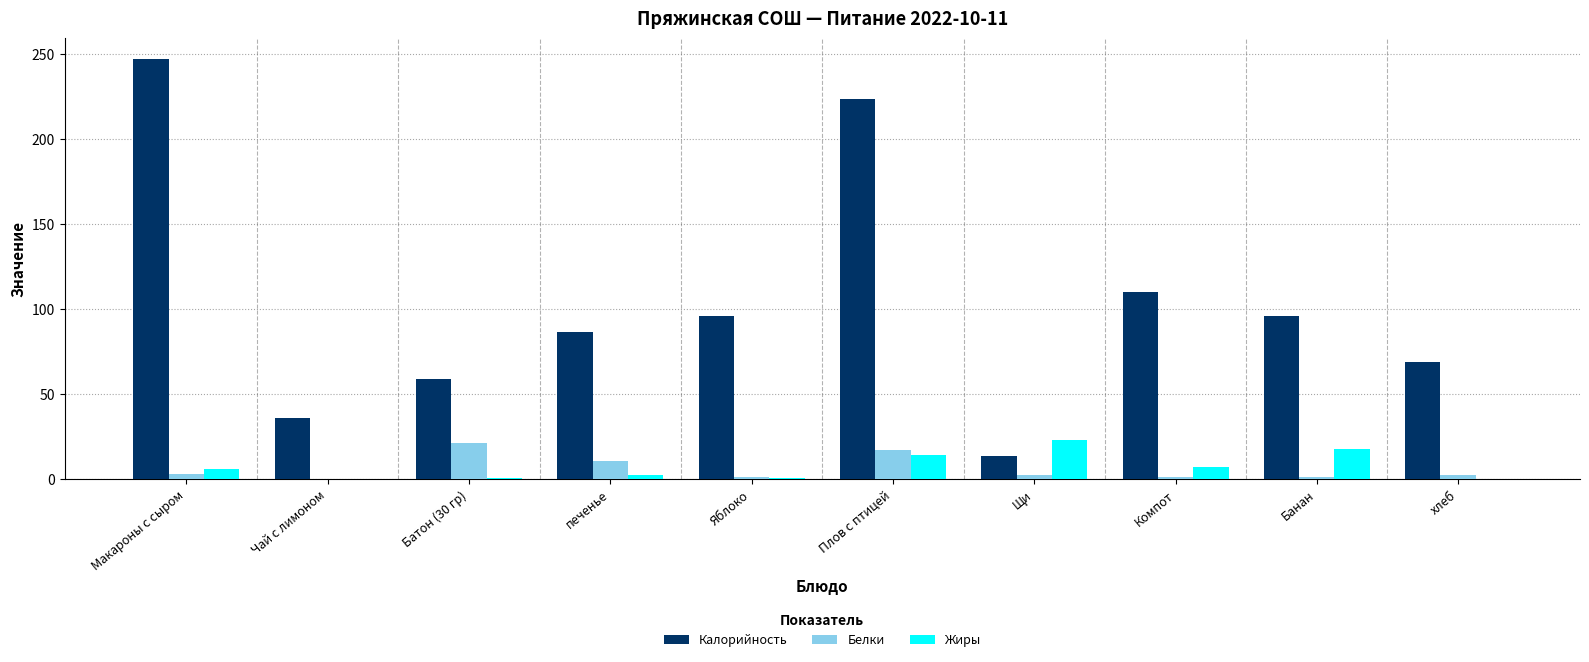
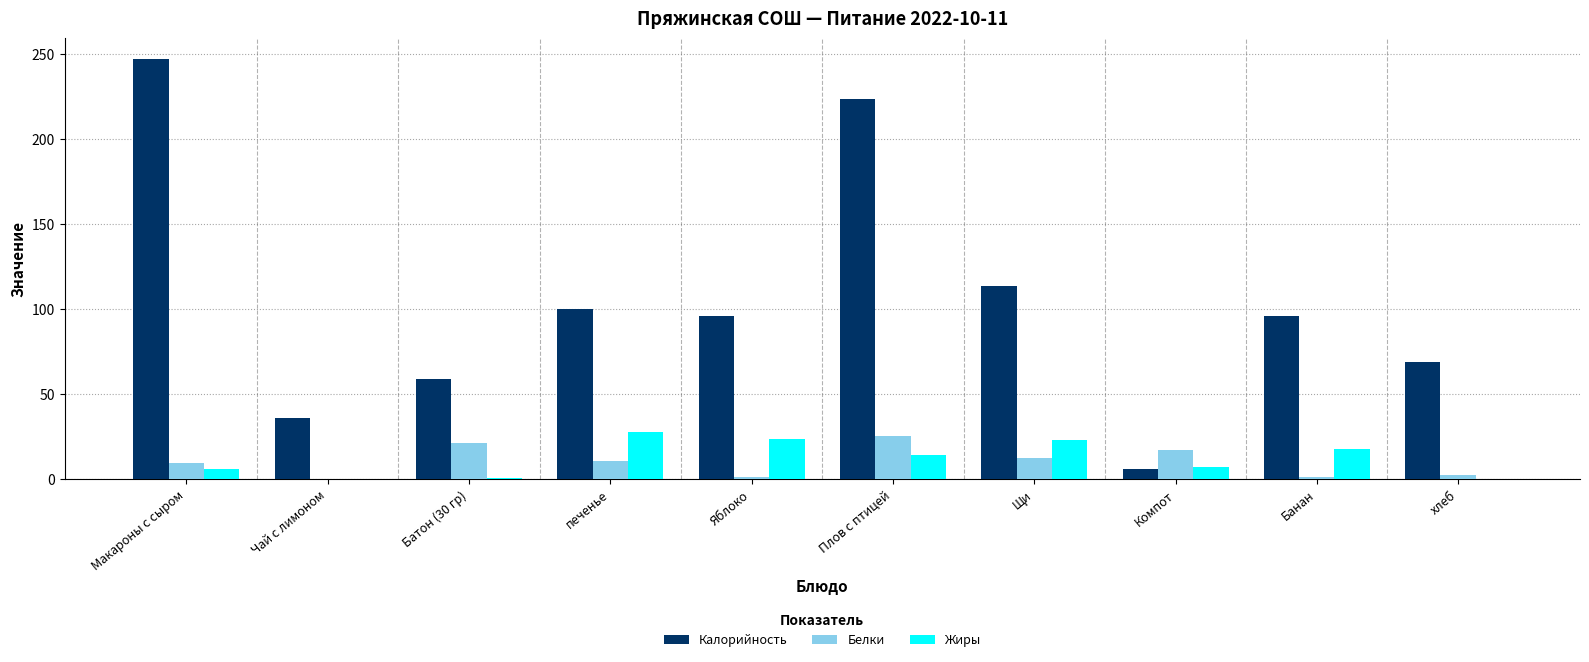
  {
    "Калорийность": {
      "Макароны с сыром": 247,
      "Чай с лимоном": 36,
      "Батон (30 гр)": 59,
-     "печенье": 86,
+     "печенье": 100,
      "Яблоко": 96,
      "Плов с птицей": 224,
-     "Щи": 14,
-     "Компот": 110,
+     "Щи": 114,
+     "Компот": 6,
      "Банан": 96,
      "хлеб": 69
    },
    "Белки": {
-     "Макароны с сыром": 3,
+     "Макароны с сыром": 10,
      "Батон (30 гр)": 21,
      "печенье": 11,
      "Яблоко": 2,
-     "Плов с птицей": 17,
-     "Щи": 3,
-     "Компот": 1,
+     "Плов с птицей": 25,
+     "Щи": 12,
+     "Компот": 17,
      "Банан": 2,
      "хлеб": 2
    },
    "Жиры": {
      "Макароны с сыром": 6,
-     "печенье": 2,
-     "Яблоко": 1,
+     "печенье": 28,
+     "Яблоко": 24,
      "Плов с птицей": 14,
      "Щи": 23,
      "Компот": 7,
      "Банан": 18
    }
  }
